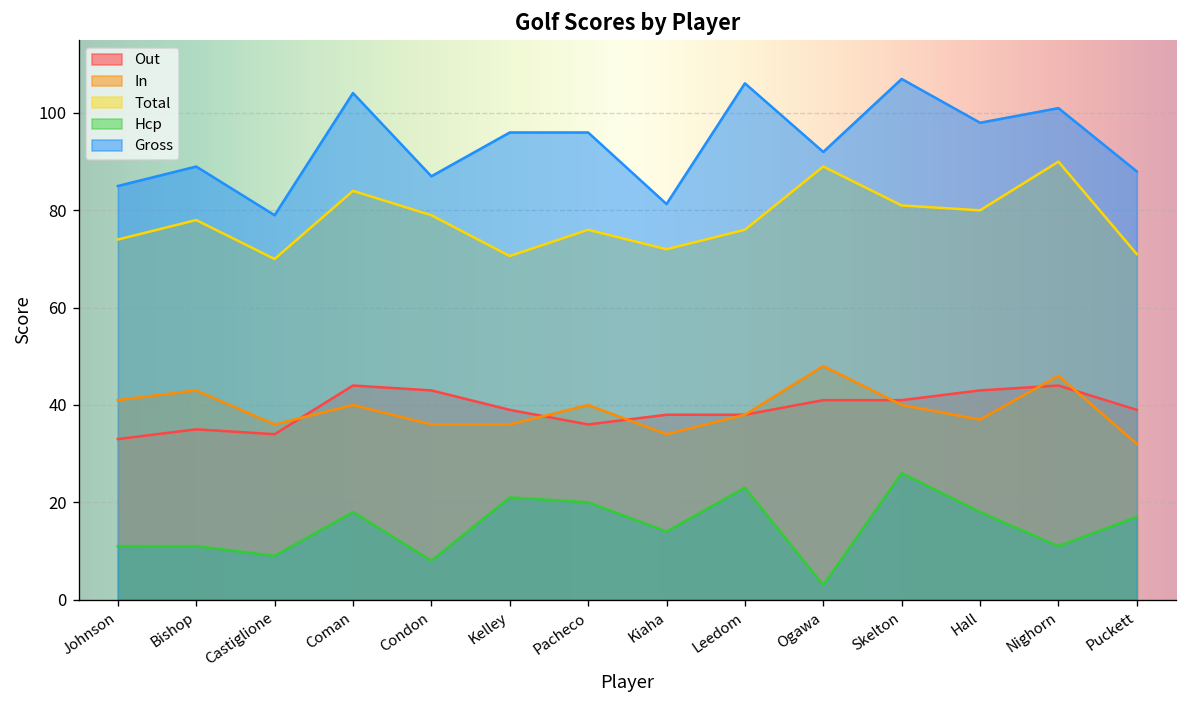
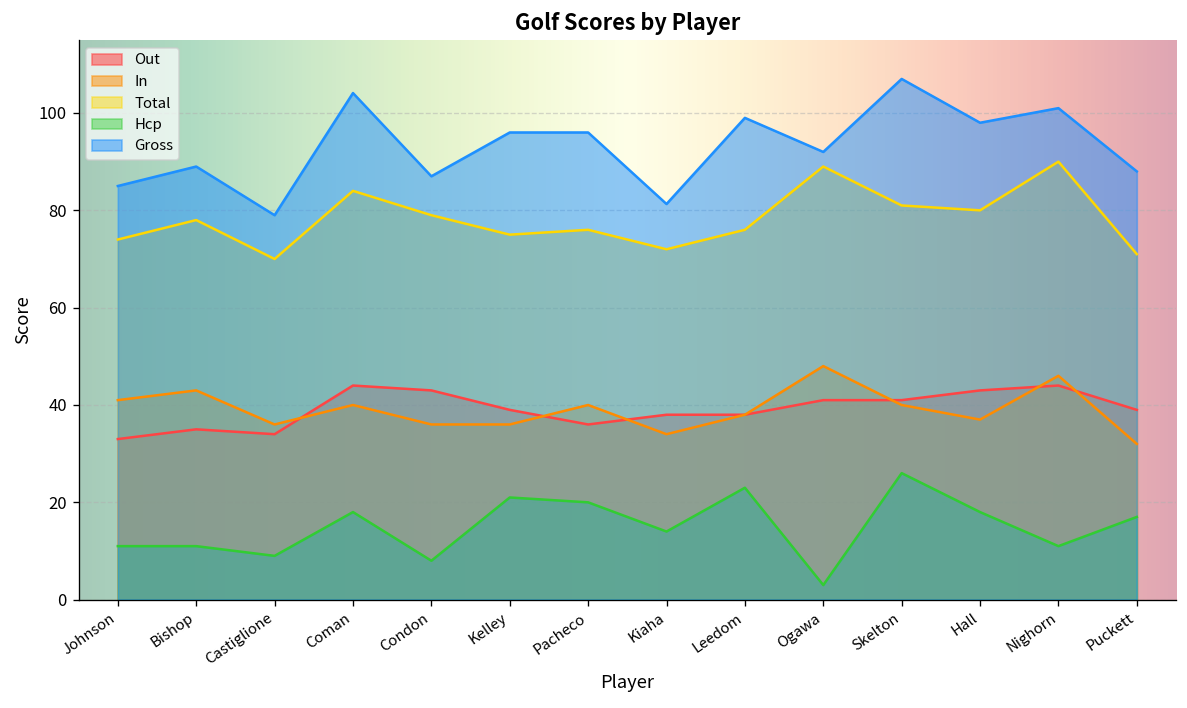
  {
    "Out": {
      "Johnson": 33,
      "Bishop": 35,
      "Castiglione": 34,
      "Coman": 44,
      "Condon": 43,
      "Kelley": 39,
      "Pacheco": 36,
      "Kiaha": 38,
      "Ogawa": 41,
      "Skelton": 41,
      "Hall": 43,
      "Nighorn": 44,
      "Puckett": 39
    },
    "In": {
      "Johnson": 41,
      "Bishop": 43,
      "Castiglione": 36,
      "Coman": 40,
      "Condon": 36,
      "Kelley": 36,
      "Pacheco": 40,
      "Kiaha": 34,
      "Ogawa": 48,
      "Skelton": 40,
      "Hall": 37,
      "Nighorn": 46,
      "Puckett": 32
    },
    "Total": {
      "Johnson": 74,
      "Bishop": 78,
      "Castiglione": 70,
      "Coman": 84,
      "Condon": 79,
-     "Kelley": 71,
+     "Kelley": 75,
      "Pacheco": 76,
      "Kiaha": 72,
      "Leedom": 76,
      "Ogawa": 89,
      "Skelton": 81,
      "Hall": 80,
      "Nighorn": 90,
      "Puckett": 71
    },
    "Hcp": {
      "Johnson": 11,
      "Bishop": 11,
      "Castiglione": 9,
      "Coman": 18,
      "Condon": 8,
      "Kelley": 21,
      "Pacheco": 20,
      "Kiaha": 14,
      "Leedom": 23,
      "Ogawa": 3,
      "Skelton": 26,
      "Hall": 18,
      "Nighorn": 11,
      "Puckett": 17
    },
    "Gross": {
      "Johnson": 85,
      "Bishop": 89,
      "Castiglione": 79,
      "Coman": 104,
      "Condon": 87,
      "Kelley": 96,
      "Pacheco": 96,
      "Kiaha": 81,
-     "Leedom": 106,
+     "Leedom": 99,
      "Ogawa": 92,
      "Skelton": 107,
      "Hall": 98,
      "Nighorn": 101,
      "Puckett": 88
    }
  }
